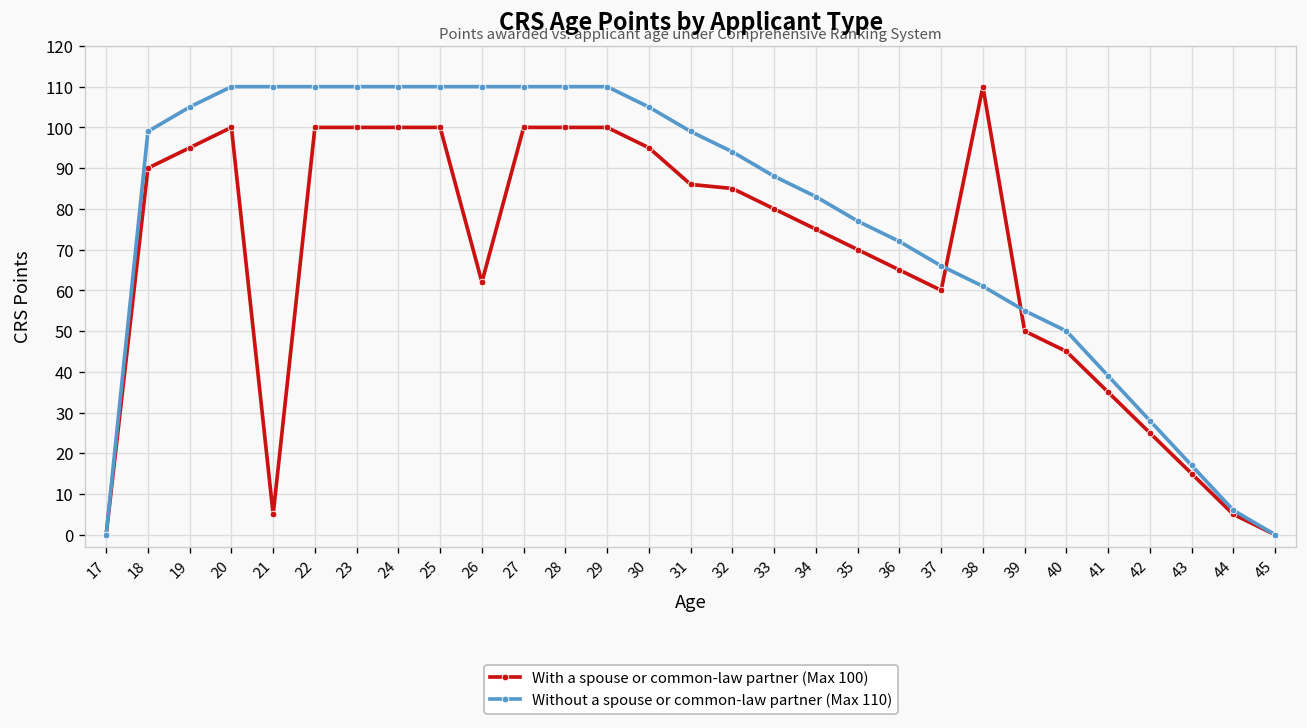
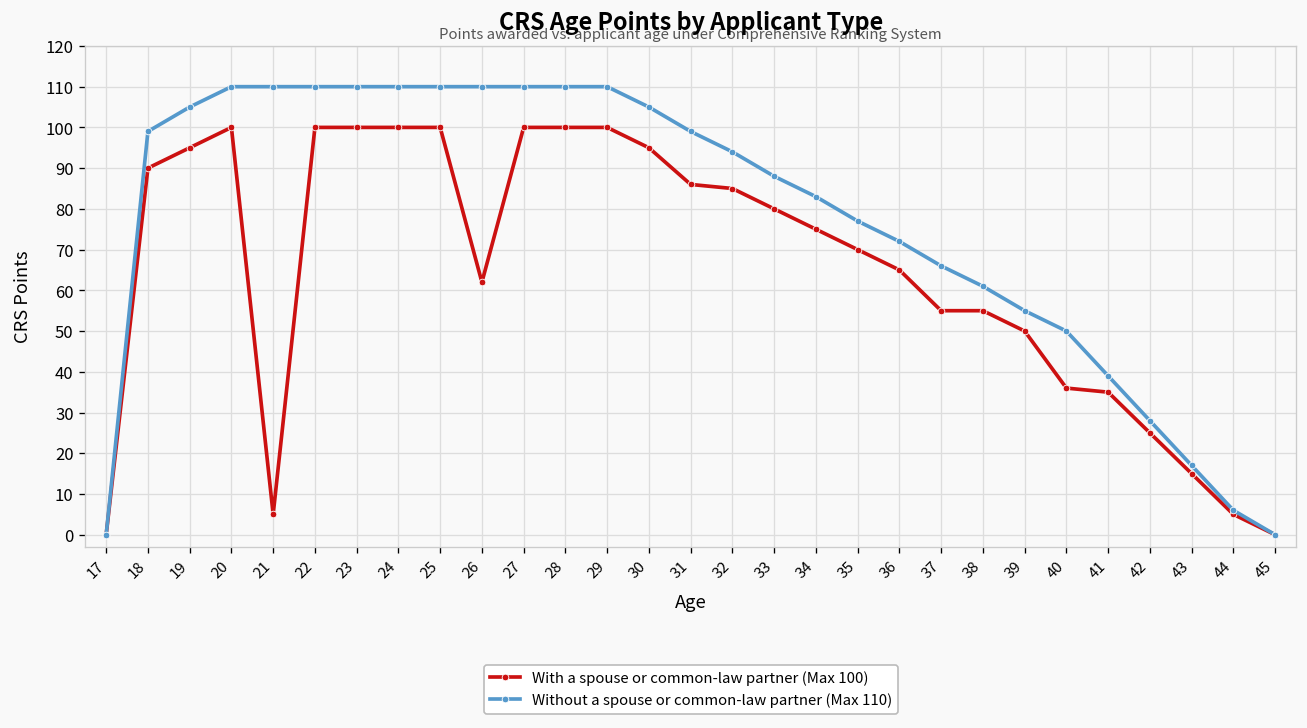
  {
    "With a spouse or common-law partner (Max 100)": {
      "18": 90,
      "19": 95,
      "20": 100,
      "21": 5,
      "22": 100,
      "23": 100,
      "24": 100,
      "25": 100,
      "26": 62,
      "27": 100,
      "28": 100,
      "29": 100,
      "30": 95,
      "31": 86,
      "32": 85,
      "33": 80,
      "34": 75,
      "35": 70,
      "36": 65,
-     "37": 60,
-     "38": 110,
+     "37": 55,
+     "38": 55,
      "39": 50,
-     "40": 45,
+     "40": 36,
      "41": 35,
      "42": 25,
      "43": 15,
      "44": 5
    },
    "Without a spouse or common-law partner (Max 110)": {
      "18": 99,
      "19": 105,
      "20": 110,
      "21": 110,
      "22": 110,
      "23": 110,
      "24": 110,
      "25": 110,
      "26": 110,
      "27": 110,
      "28": 110,
      "29": 110,
      "30": 105,
      "31": 99,
      "32": 94,
      "33": 88,
      "34": 83,
      "35": 77,
      "36": 72,
      "37": 66,
      "38": 61,
      "39": 55,
      "40": 50,
      "41": 39,
      "42": 28,
      "43": 17,
      "44": 6
    }
  }
